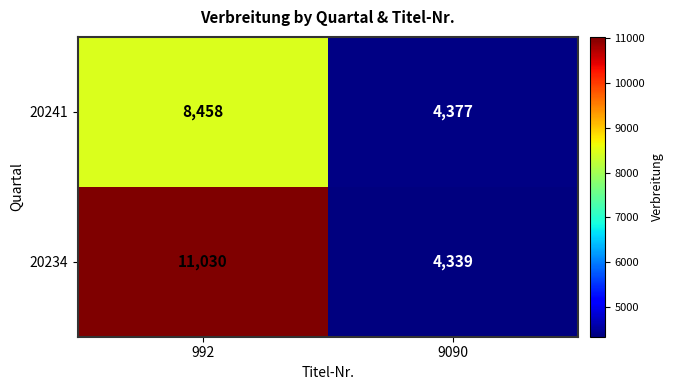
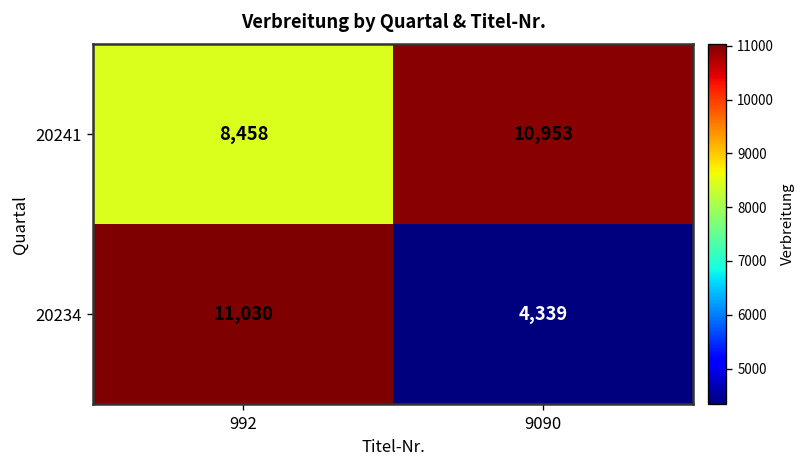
  {
    "20241": {
      "992": "8,458",
-     "9090": "4,377"
+     "9090": "10,953"
    },
    "20234": {
      "992": "11,030",
      "9090": "4,339"
    }
  }
